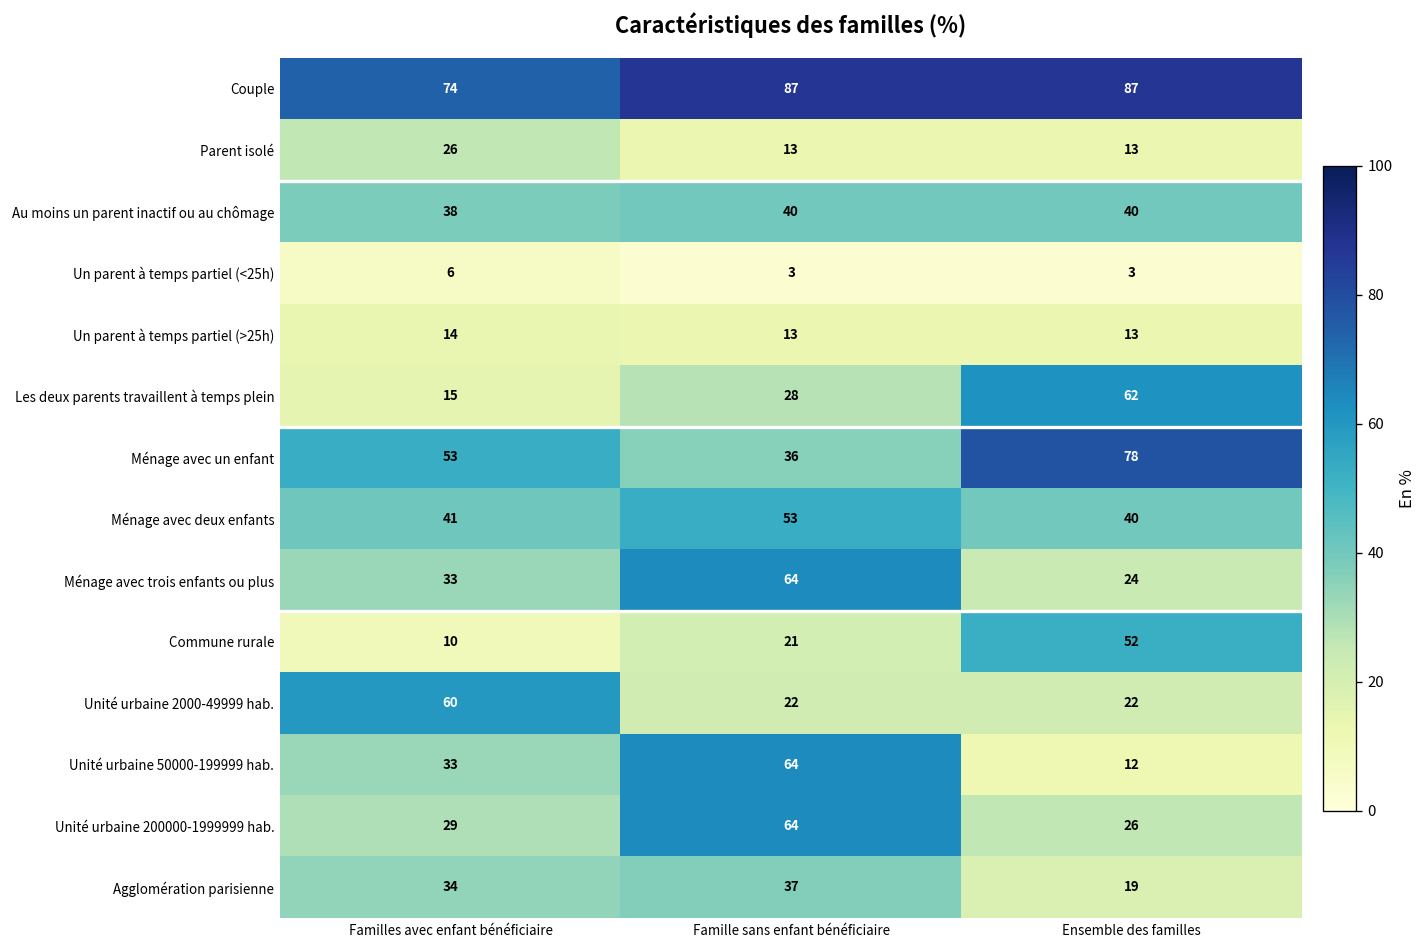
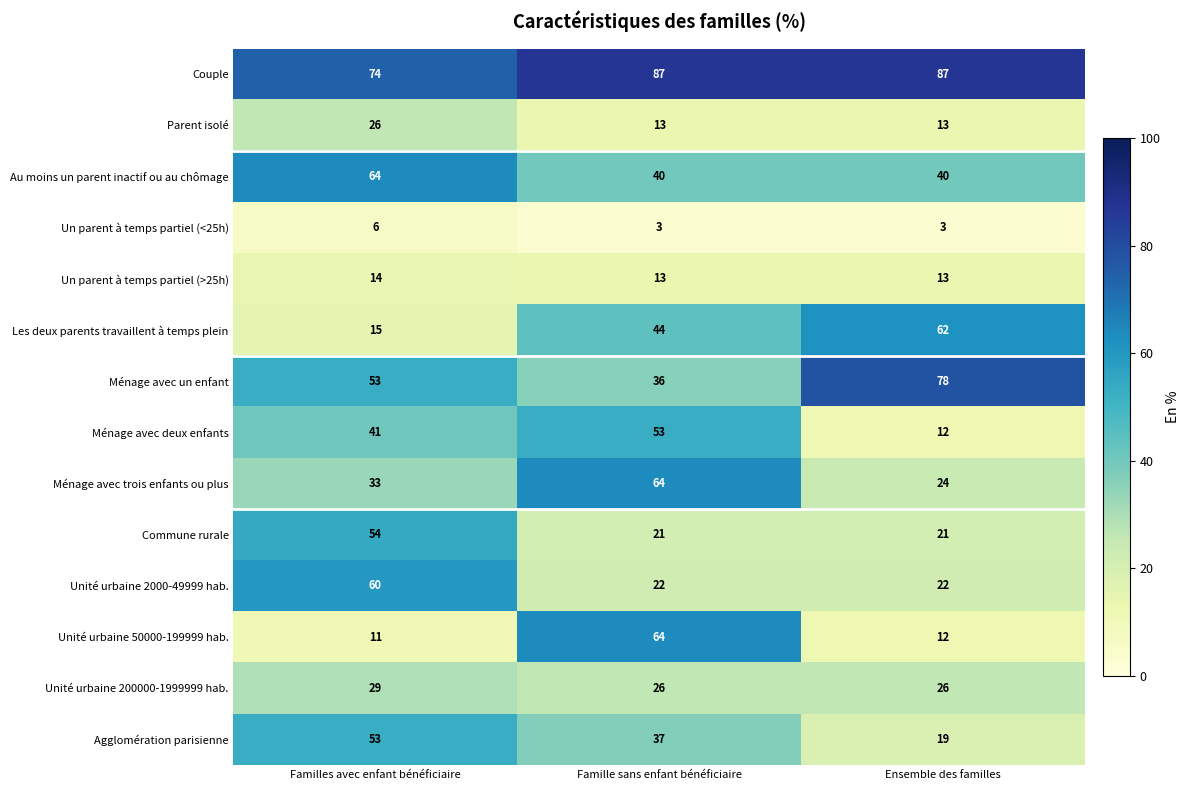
  {
    "Couple": {
      "Familles avec enfant bénéficiaire": 74,
      "Famille sans enfant bénéficiaire": 87,
      "Ensemble des familles": 87
    },
    "Parent isolé": {
      "Familles avec enfant bénéficiaire": 26,
      "Famille sans enfant bénéficiaire": 13,
      "Ensemble des familles": 13
    },
    "Au moins un parent inactif ou au chômage": {
-     "Familles avec enfant bénéficiaire": 38,
+     "Familles avec enfant bénéficiaire": 64,
      "Famille sans enfant bénéficiaire": 40,
      "Ensemble des familles": 40
    },
    "Un parent à temps partiel (<25h)": {
      "Familles avec enfant bénéficiaire": 6,
      "Famille sans enfant bénéficiaire": 3,
      "Ensemble des familles": 3
    },
    "Un parent à temps partiel (>25h)": {
      "Familles avec enfant bénéficiaire": 14,
      "Famille sans enfant bénéficiaire": 13,
      "Ensemble des familles": 13
    },
    "Les deux parents travaillent à temps plein": {
      "Familles avec enfant bénéficiaire": 15,
-     "Famille sans enfant bénéficiaire": 28,
+     "Famille sans enfant bénéficiaire": 44,
      "Ensemble des familles": 62
    },
    "Ménage avec un enfant": {
      "Familles avec enfant bénéficiaire": 53,
      "Famille sans enfant bénéficiaire": 36,
      "Ensemble des familles": 78
    },
    "Ménage avec deux enfants": {
      "Familles avec enfant bénéficiaire": 41,
      "Famille sans enfant bénéficiaire": 53,
-     "Ensemble des familles": 40
+     "Ensemble des familles": 12
    },
    "Ménage avec trois enfants ou plus": {
      "Familles avec enfant bénéficiaire": 33,
      "Famille sans enfant bénéficiaire": 64,
      "Ensemble des familles": 24
    },
    "Commune rurale": {
-     "Familles avec enfant bénéficiaire": 10,
+     "Familles avec enfant bénéficiaire": 54,
      "Famille sans enfant bénéficiaire": 21,
-     "Ensemble des familles": 52
+     "Ensemble des familles": 21
    },
    "Unité urbaine 2000-49999 hab.": {
      "Familles avec enfant bénéficiaire": 60,
      "Famille sans enfant bénéficiaire": 22,
      "Ensemble des familles": 22
    },
    "Unité urbaine 50000-199999 hab.": {
-     "Familles avec enfant bénéficiaire": 33,
+     "Familles avec enfant bénéficiaire": 11,
      "Famille sans enfant bénéficiaire": 64,
      "Ensemble des familles": 12
    },
    "Unité urbaine 200000-1999999 hab.": {
      "Familles avec enfant bénéficiaire": 29,
-     "Famille sans enfant bénéficiaire": 64,
+     "Famille sans enfant bénéficiaire": 26,
      "Ensemble des familles": 26
    },
    "Agglomération parisienne": {
-     "Familles avec enfant bénéficiaire": 34,
+     "Familles avec enfant bénéficiaire": 53,
      "Famille sans enfant bénéficiaire": 37,
      "Ensemble des familles": 19
    }
  }
